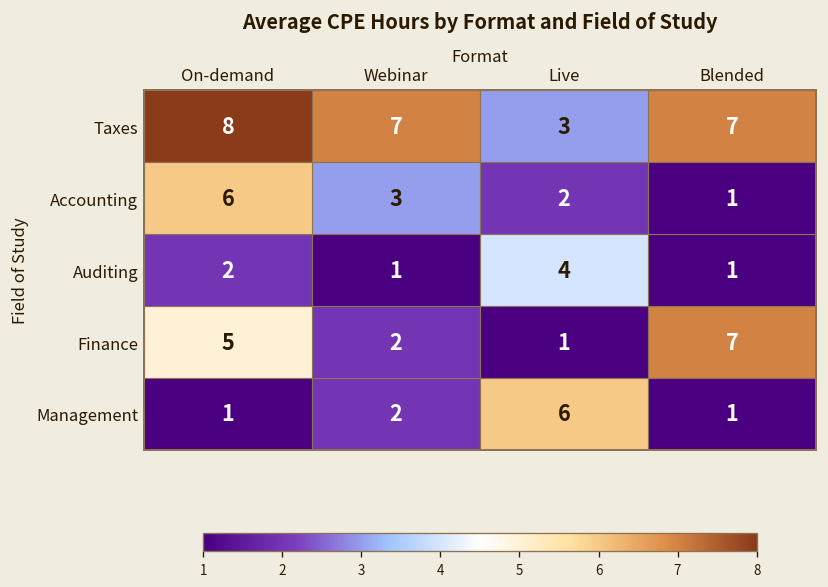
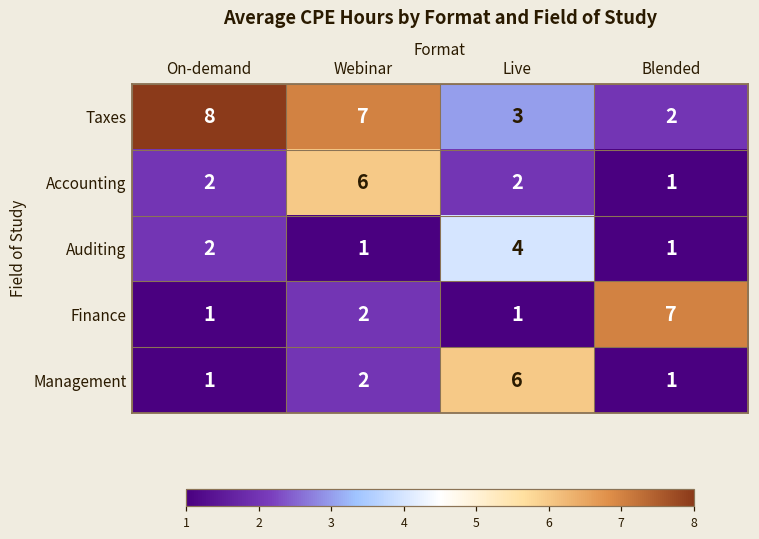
  {
    "Taxes": {
      "On-demand": 8,
      "Webinar": 7,
      "Live": 3,
-     "Blended": 7
+     "Blended": 2
    },
    "Accounting": {
-     "On-demand": 6,
-     "Webinar": 3,
+     "On-demand": 2,
+     "Webinar": 6,
      "Live": 2,
      "Blended": 1
    },
    "Auditing": {
      "On-demand": 2,
      "Webinar": 1,
      "Live": 4,
      "Blended": 1
    },
    "Finance": {
-     "On-demand": 5,
+     "On-demand": 1,
      "Webinar": 2,
      "Live": 1,
      "Blended": 7
    },
    "Management": {
      "On-demand": 1,
      "Webinar": 2,
      "Live": 6,
      "Blended": 1
    }
  }
